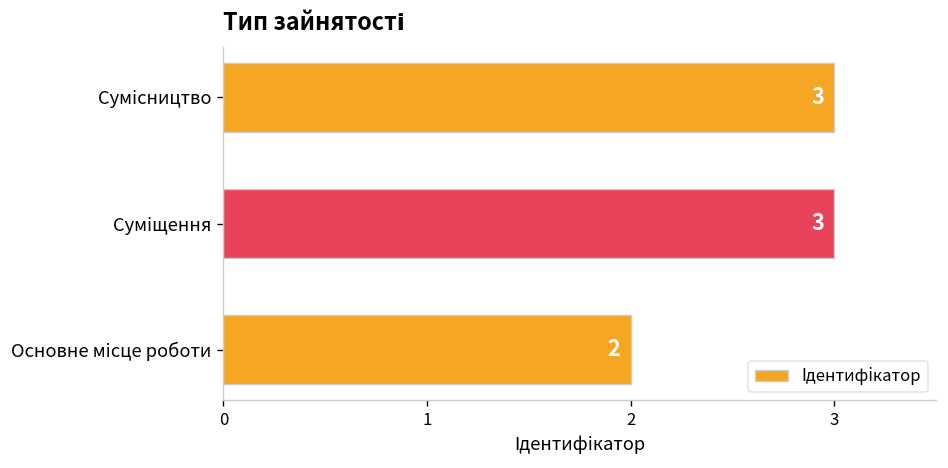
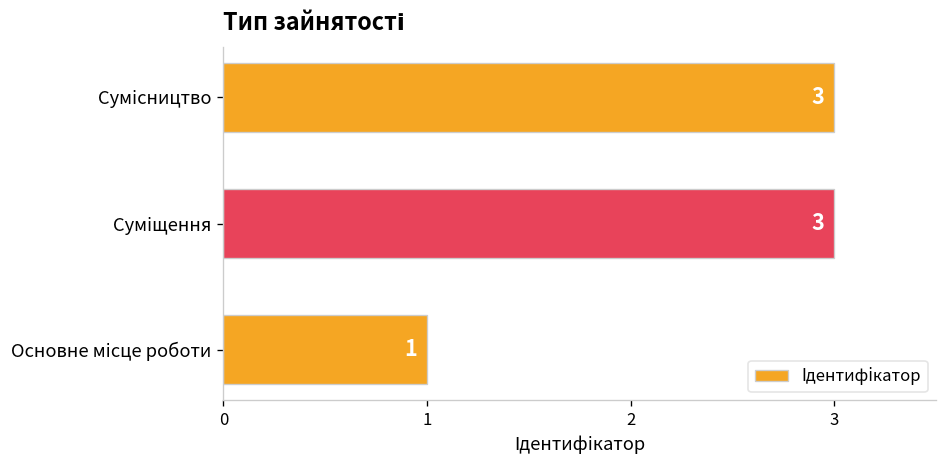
  {
    "Сумісництво": 3,
    "Суміщення": 3,
-   "Основне місце роботи": 2
+   "Основне місце роботи": 1
  }
